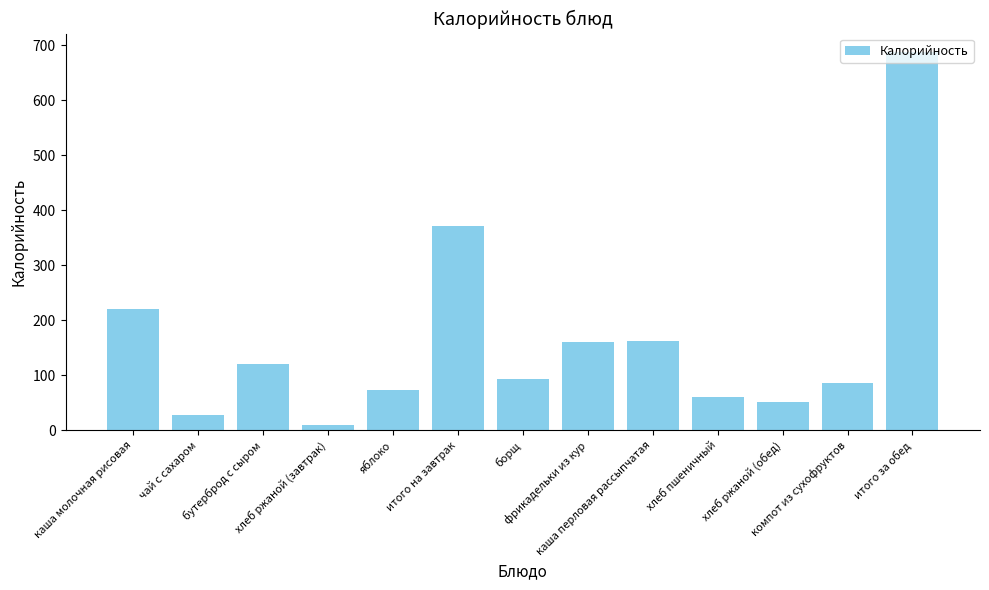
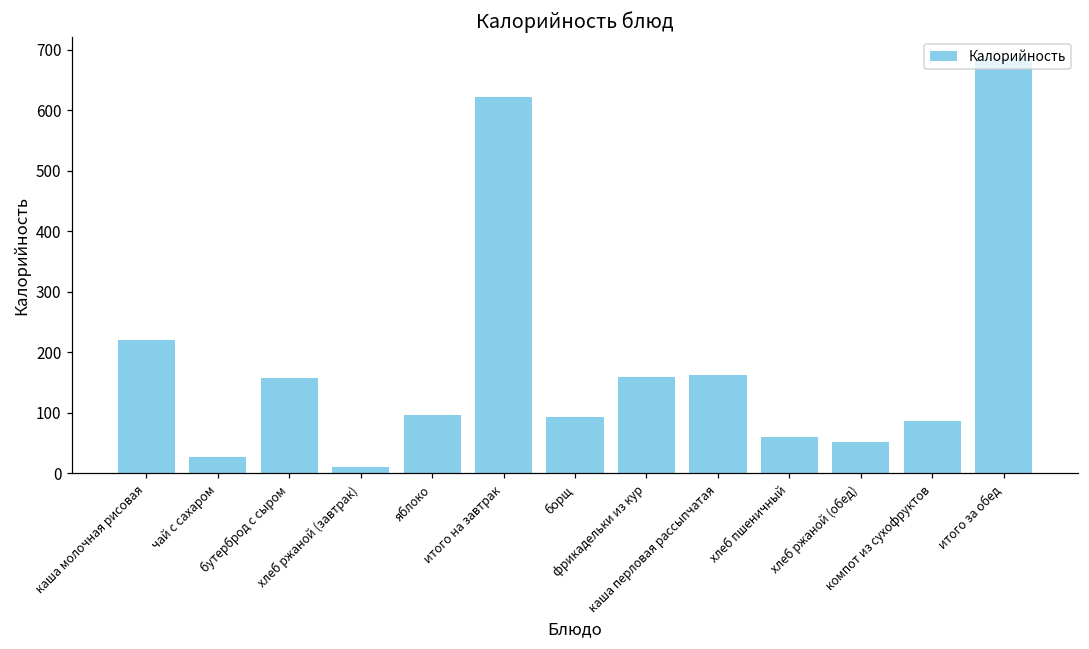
  {
    "каша молочная рисовая": 220,
    "чай с сахаром": 30,
-   "бутерброд с сыром": 120,
+   "бутерброд с сыром": 160,
    "хлеб ржаной (завтрак)": 10,
-   "яблоко": 70,
-   "итого на завтрак": 370,
+   "яблоко": 100,
+   "итого на завтрак": 620,
    "борщ": 90,
    "фрикадельки из кур": 160,
    "каша перловая рассыпчатая": 160,
    "хлеб пшеничный": 60,
    "хлеб ржаной (обед)": 50,
    "компот из сухофруктов": 90
  }
